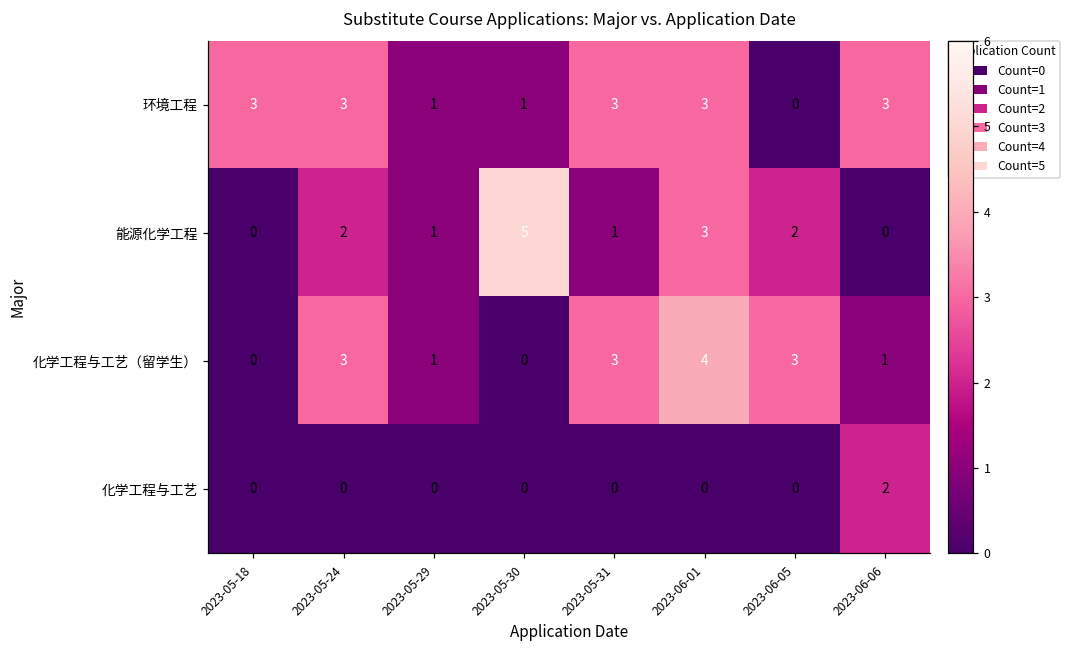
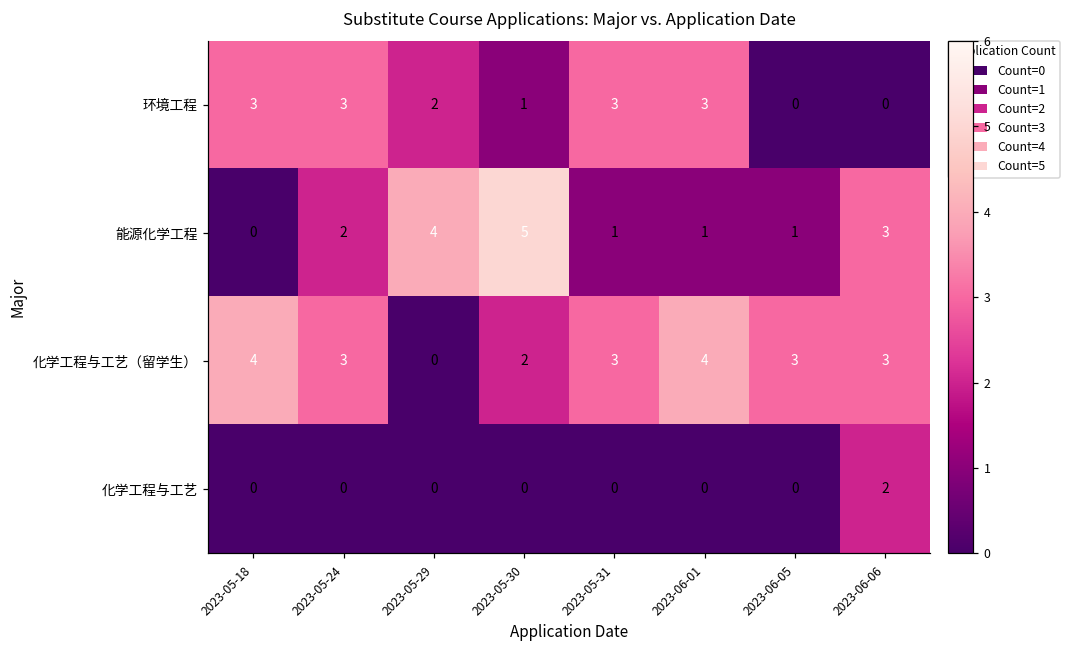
  {
    "环境工程": {
      "2023-05-18": 3,
      "2023-05-24": 3,
-     "2023-05-29": 1,
+     "2023-05-29": 2,
      "2023-05-30": 1,
      "2023-05-31": 3,
      "2023-06-01": 3,
      "2023-06-05": 0,
-     "2023-06-06": 3
+     "2023-06-06": 0
    },
    "能源化学工程": {
      "2023-05-18": 0,
      "2023-05-24": 2,
-     "2023-05-29": 1,
+     "2023-05-29": 4,
      "2023-05-31": 1,
-     "2023-06-01": 3,
-     "2023-06-05": 2,
-     "2023-06-06": 0
+     "2023-06-01": 1,
+     "2023-06-05": 1,
+     "2023-06-06": 3
    },
    "化学工程与工艺（留学生）": {
-     "2023-05-18": 0,
+     "2023-05-18": 4,
      "2023-05-24": 3,
-     "2023-05-29": 1,
-     "2023-05-30": 0,
+     "2023-05-29": 0,
+     "2023-05-30": 2,
      "2023-05-31": 3,
      "2023-06-01": 4,
      "2023-06-05": 3,
-     "2023-06-06": 1
+     "2023-06-06": 3
    },
    "化学工程与工艺": {
      "2023-05-18": 0,
      "2023-05-24": 0,
      "2023-05-29": 0,
      "2023-05-30": 0,
      "2023-05-31": 0,
      "2023-06-01": 0,
      "2023-06-05": 0,
      "2023-06-06": 2
    }
  }
